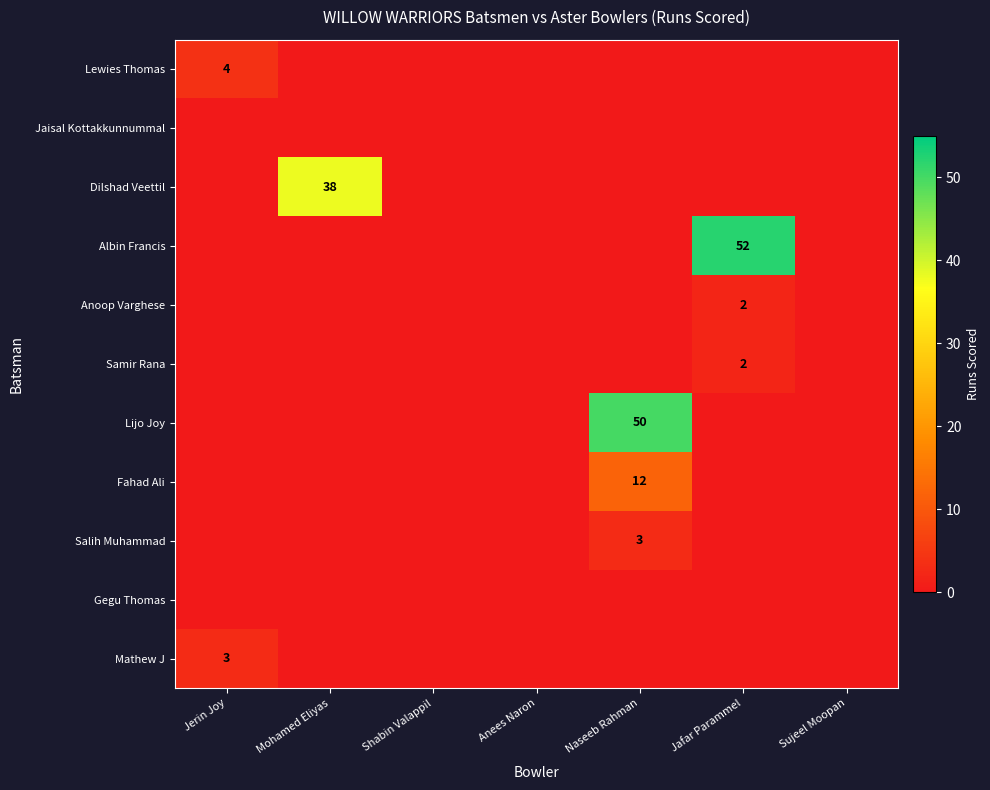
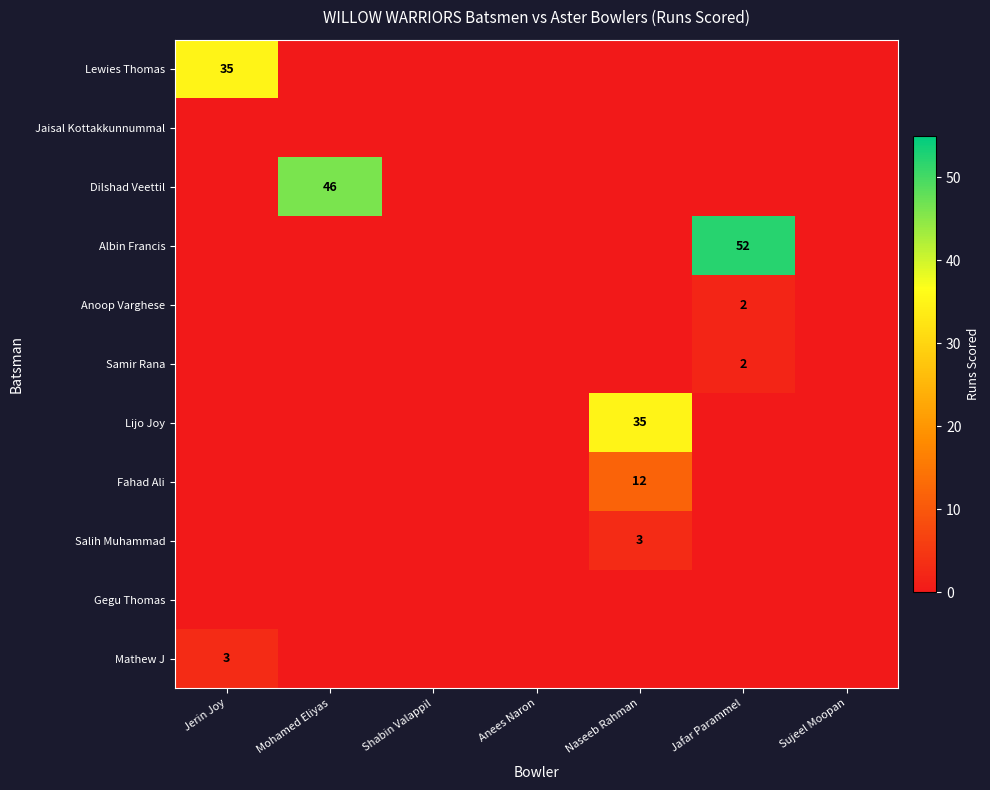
  {
    "Lewies Thomas": {
-     "Jerin Joy": 4
+     "Jerin Joy": 35
    },
    "Dilshad Veettil": {
-     "Mohamed Eliyas": 38
+     "Mohamed Eliyas": 46
    },
    "Albin Francis": {
      "Jafar Parammel": 52
    },
    "Anoop Varghese": {
      "Jafar Parammel": 2
    },
    "Samir Rana": {
      "Jafar Parammel": 2
    },
    "Lijo Joy": {
-     "Naseeb Rahman": 50
+     "Naseeb Rahman": 35
    },
    "Fahad Ali": {
      "Naseeb Rahman": 12
    },
    "Salih Muhammad": {
      "Naseeb Rahman": 3
    },
    "Mathew J": {
      "Jerin Joy": 3
    }
  }
